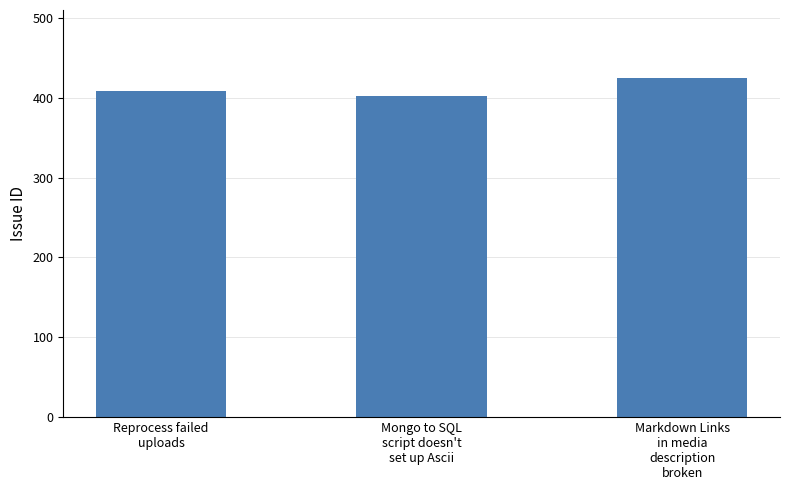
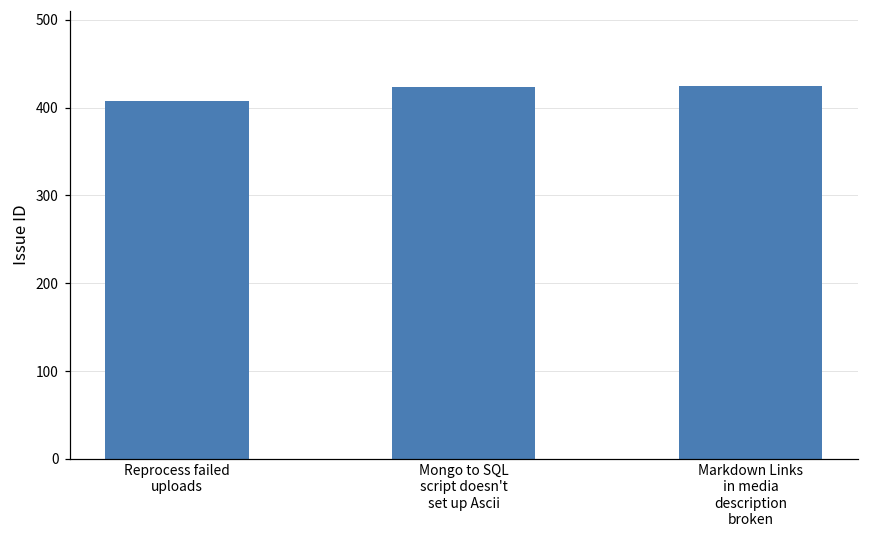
  {
    "Reprocess failed uploads": 410,
-   "Mongo to SQL script doesn't set up Ascii": 400,
+   "Mongo to SQL script doesn't set up Ascii": 420,
    "Markdown Links in media description broken": 430
  }
